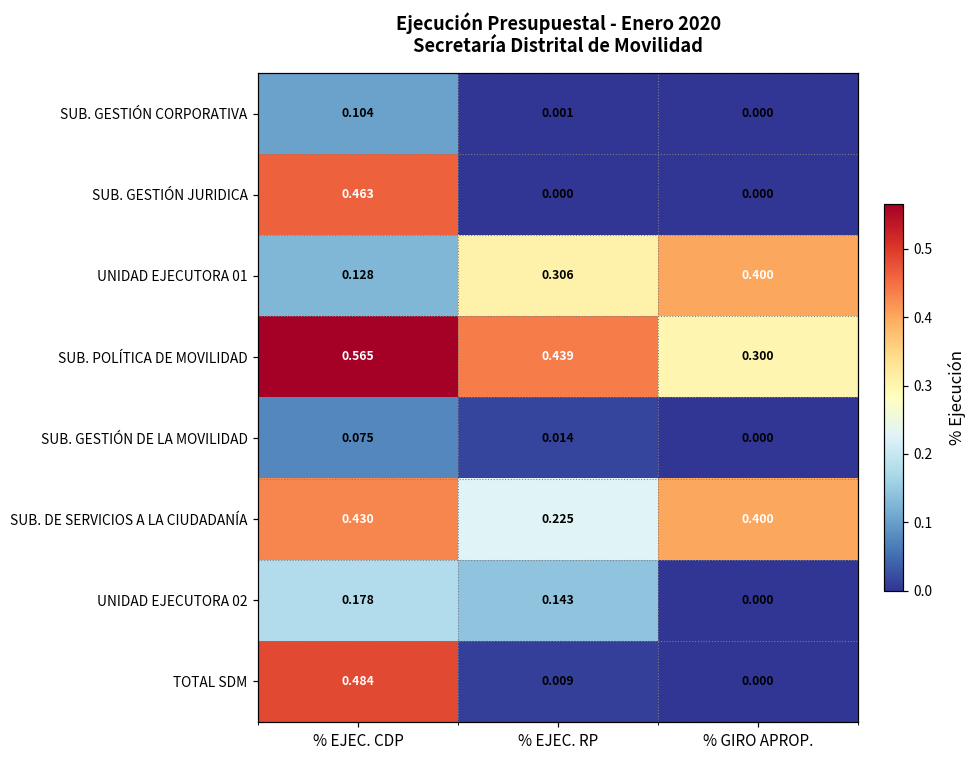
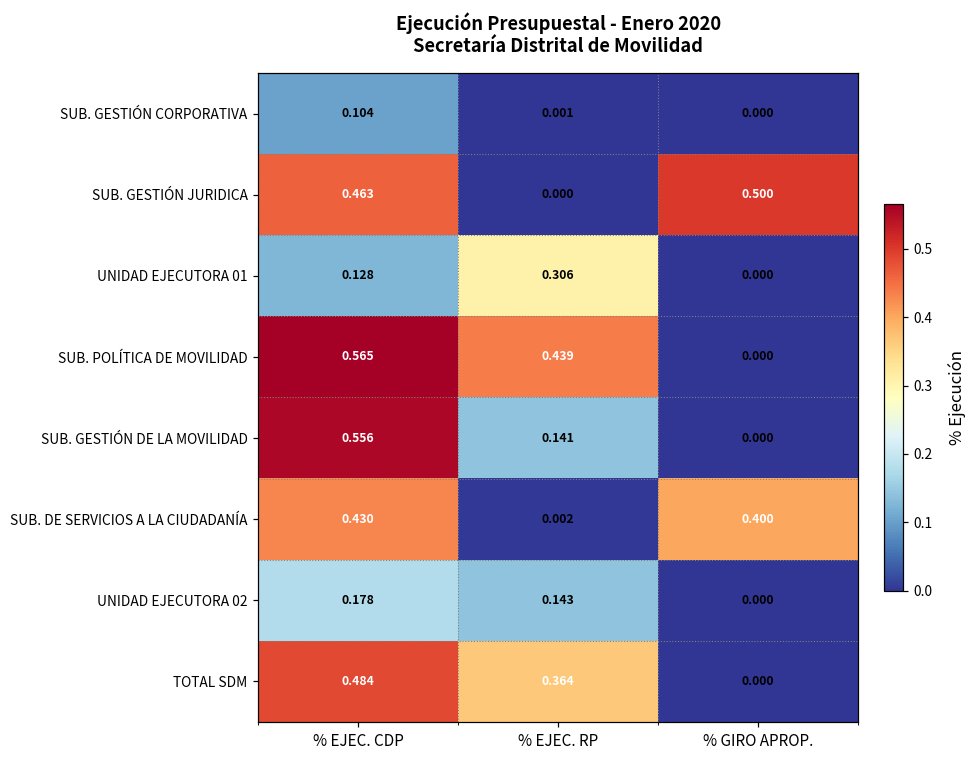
  {
    "SUB. GESTIÓN CORPORATIVA": {
      "% EJEC. CDP": 0.104,
      "% EJEC. RP": 0.001,
      "% GIRO APROP.": 0.000
    },
    "SUB. GESTIÓN JURIDICA": {
      "% EJEC. CDP": 0.463,
      "% EJEC. RP": 0.000,
-     "% GIRO APROP.": 0.000
+     "% GIRO APROP.": 0.500
    },
    "UNIDAD EJECUTORA 01": {
      "% EJEC. CDP": 0.128,
      "% EJEC. RP": 0.306,
-     "% GIRO APROP.": 0.400
+     "% GIRO APROP.": 0.000
    },
    "SUB. POLÍTICA DE MOVILIDAD": {
      "% EJEC. CDP": 0.565,
      "% EJEC. RP": 0.439,
-     "% GIRO APROP.": 0.300
+     "% GIRO APROP.": 0.000
    },
    "SUB. GESTIÓN DE LA MOVILIDAD": {
-     "% EJEC. CDP": 0.075,
-     "% EJEC. RP": 0.014,
+     "% EJEC. CDP": 0.556,
+     "% EJEC. RP": 0.141,
      "% GIRO APROP.": 0.000
    },
    "SUB. DE SERVICIOS A LA CIUDADANÍA": {
      "% EJEC. CDP": 0.430,
-     "% EJEC. RP": 0.225,
+     "% EJEC. RP": 0.002,
      "% GIRO APROP.": 0.400
    },
    "UNIDAD EJECUTORA 02": {
      "% EJEC. CDP": 0.178,
      "% EJEC. RP": 0.143,
      "% GIRO APROP.": 0.000
    },
    "TOTAL SDM": {
      "% EJEC. CDP": 0.484,
-     "% EJEC. RP": 0.009,
+     "% EJEC. RP": 0.364,
      "% GIRO APROP.": 0.000
    }
  }
